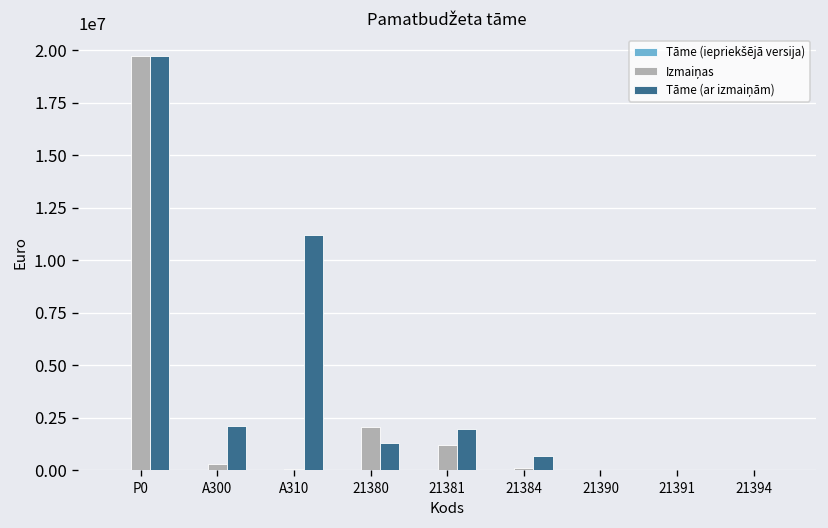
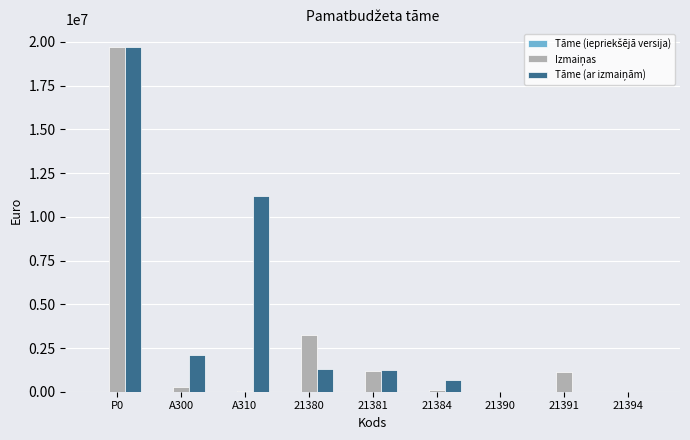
  {
    "Tāme (iepriekšējā versija)": {
      "P0": 0,
      "A300": 0,
      "A310": 0,
      "21380": 0,
      "21381": 0,
      "21384": 0,
      "21390": 0,
      "21391": 0,
      "21394": 0
    },
    "Izmaiņas": {
      "P0": 19700000,
      "A300": 300000,
-     "21380": 2100000,
+     "21380": 3200000,
      "21381": 1200000,
      "21390": 0,
-     "21391": 0,
+     "21391": 1100000,
      "21394": 0
    },
    "Tāme (ar izmaiņām)": {
      "P0": 19700000,
      "A300": 2100000,
      "A310": 11200000,
      "21380": 1300000,
-     "21381": 2000000,
+     "21381": 1200000,
      "21384": 700000,
      "21390": 0,
      "21391": 0,
      "21394": 0
    }
  }
